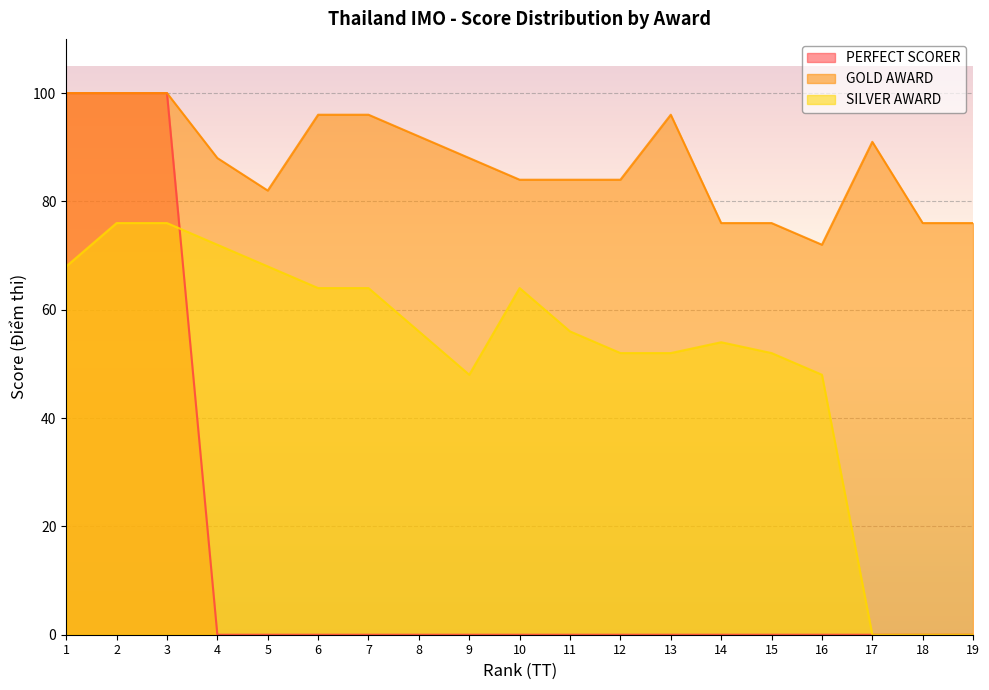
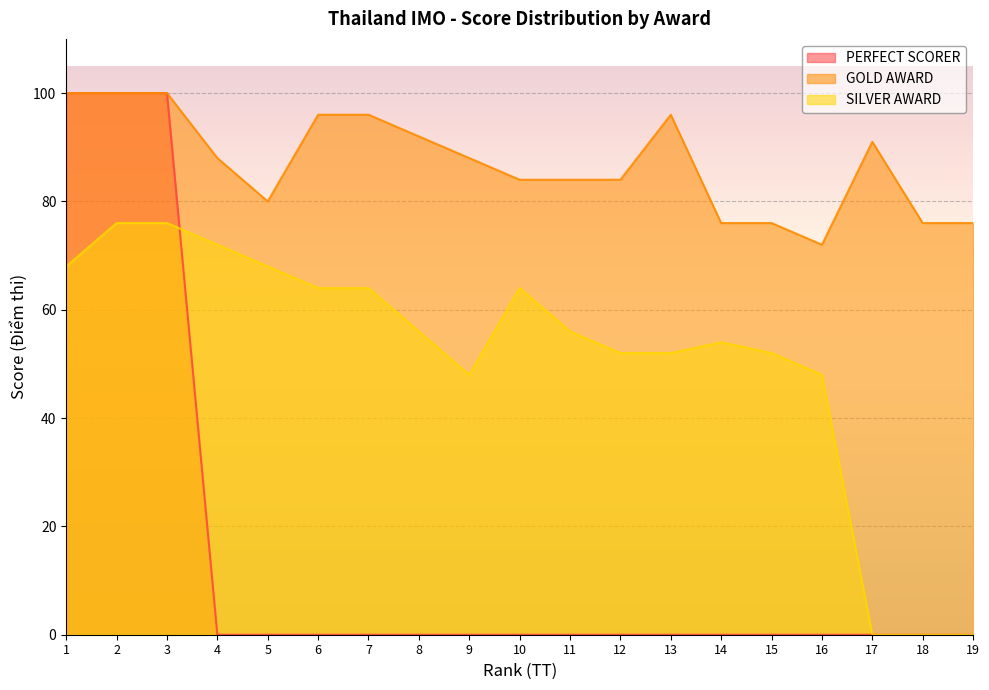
  {
    "PERFECT SCORER": {
      "4": 0,
      "5": 0,
      "6": 0,
      "7": 0,
      "8": 0,
      "9": 0,
      "10": 0,
      "11": 0,
      "12": 0,
      "13": 0,
      "14": 0,
      "15": 0,
      "16": 0
    },
    "GOLD AWARD": {
      "4": 88,
-     "5": 82,
+     "5": 80,
      "6": 96,
      "7": 96,
      "8": 92,
      "9": 88,
      "10": 84,
      "11": 84,
      "12": 84,
      "13": 96,
      "14": 76,
      "15": 76,
      "16": 72,
      "17": 91,
      "18": 76,
      "19": 76
    },
    "SILVER AWARD": {
      "1": 68,
      "2": 76,
      "3": 76,
      "4": 72,
      "5": 68,
      "6": 64,
      "7": 64,
      "8": 56,
      "9": 48,
      "10": 64,
      "11": 56,
      "12": 52,
      "13": 52,
      "14": 54,
      "15": 52,
      "16": 48
    }
  }
